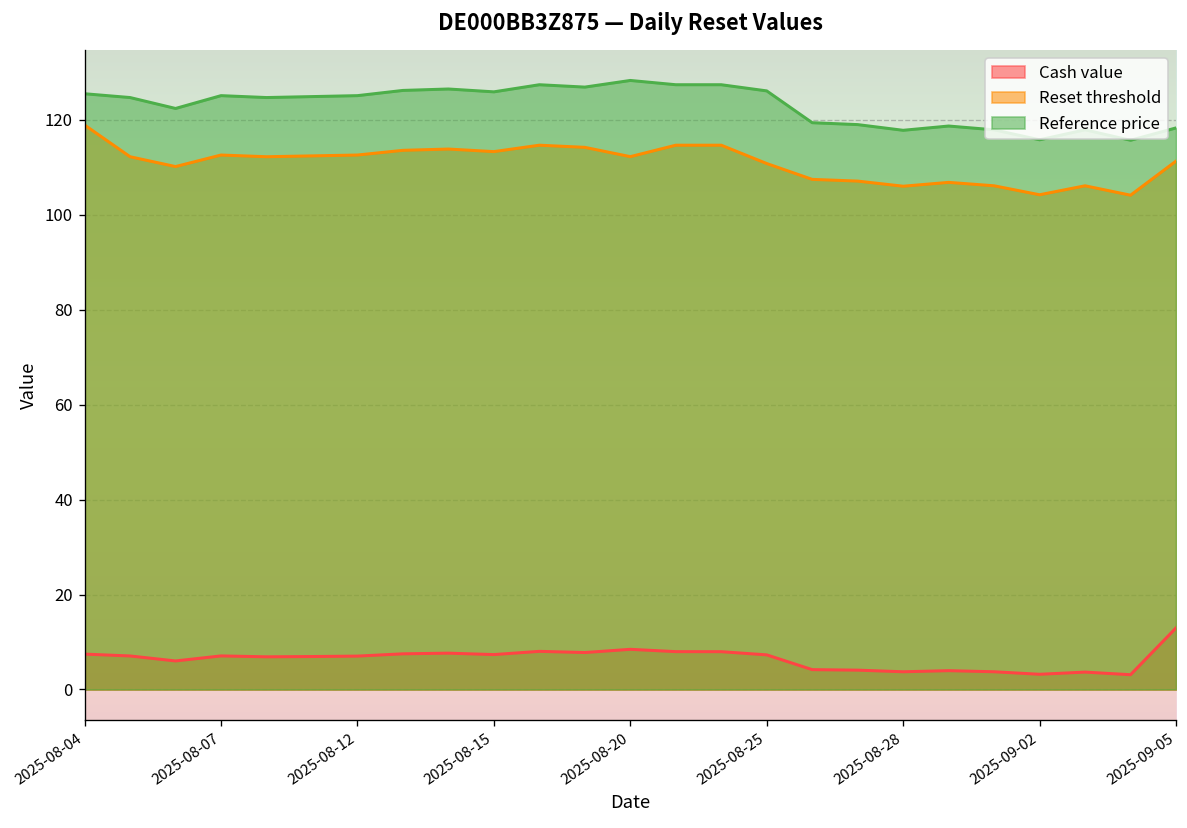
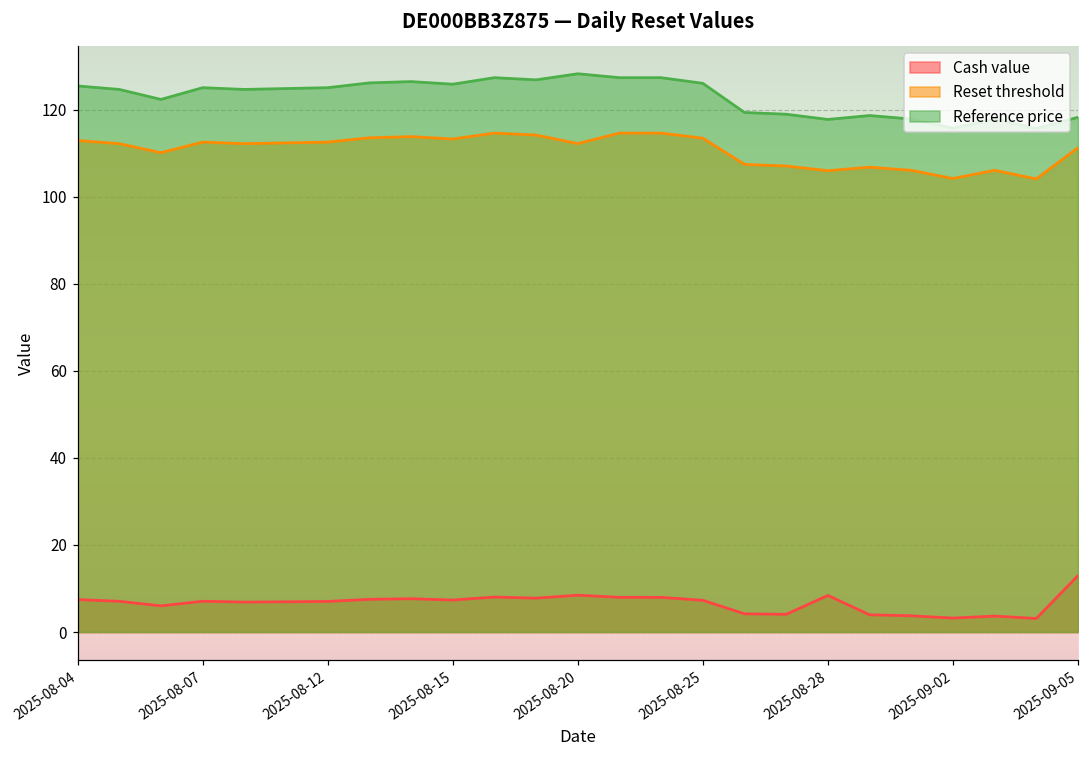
  {
    "Cash value": {
      "2025-08-04": 7,
      "2025-08-07": 7,
      "2025-08-12": 7,
      "2025-08-15": 7,
      "2025-08-20": 8,
      "2025-08-25": 7,
-     "2025-08-28": 4,
+     "2025-08-28": 8,
      "2025-09-02": 3,
      "2025-09-05": 13
    },
    "Reset threshold": {
-     "2025-08-04": 119,
+     "2025-08-04": 113,
      "2025-08-07": 113,
      "2025-08-12": 113,
      "2025-08-15": 113,
      "2025-08-20": 112,
-     "2025-08-25": 111,
+     "2025-08-25": 113,
      "2025-08-28": 106,
      "2025-09-02": 104,
      "2025-09-05": 111
    },
    "Reference price": {
      "2025-08-04": 126,
      "2025-08-07": 125,
      "2025-08-12": 125,
      "2025-08-15": 126,
      "2025-08-20": 128,
      "2025-08-25": 126,
      "2025-08-28": 118,
      "2025-09-02": 116,
      "2025-09-05": 118
    }
  }
